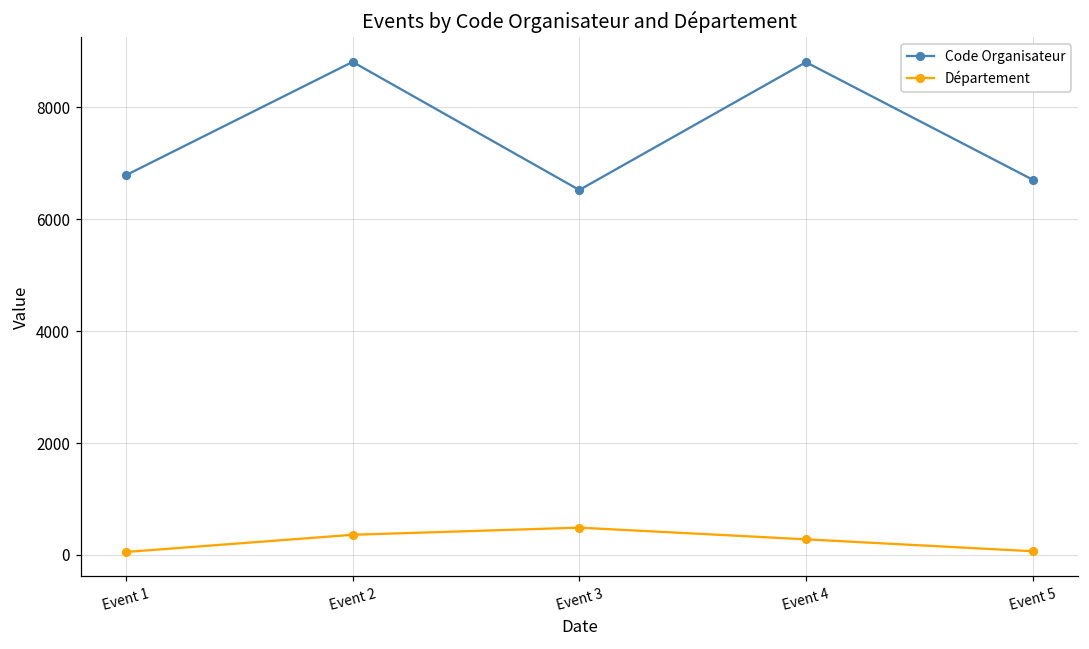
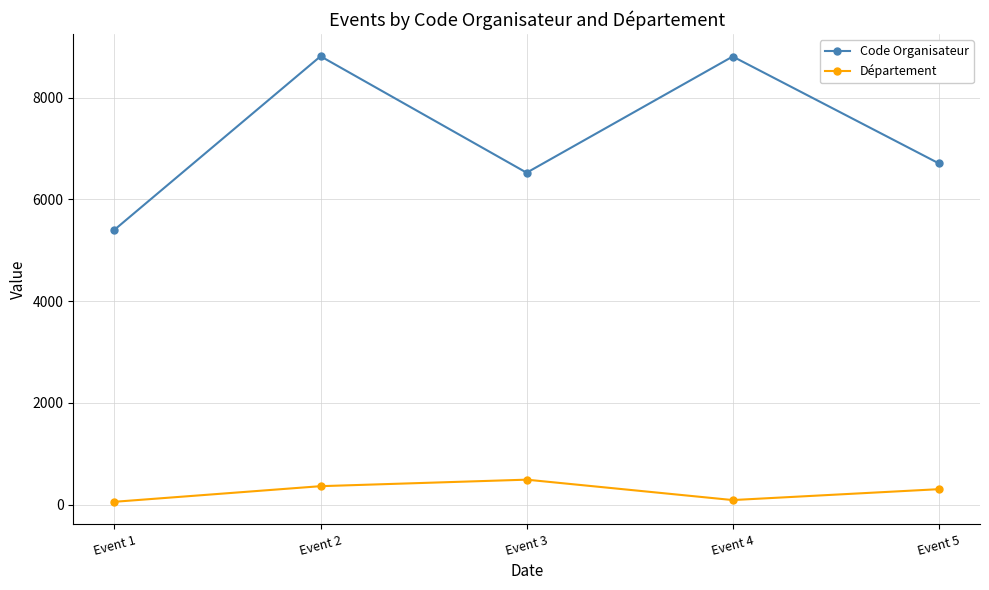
  {
    "Code Organisateur": {
-     "Event 1": 6800,
+     "Event 1": 5400,
      "Event 2": 8800,
      "Event 3": 6500,
      "Event 4": 8800,
      "Event 5": 6700
    },
    "Département": {
      "Event 1": 100,
      "Event 2": 400,
      "Event 3": 500,
-     "Event 4": 300,
-     "Event 5": 100
+     "Event 4": 100,
+     "Event 5": 300
    }
  }
